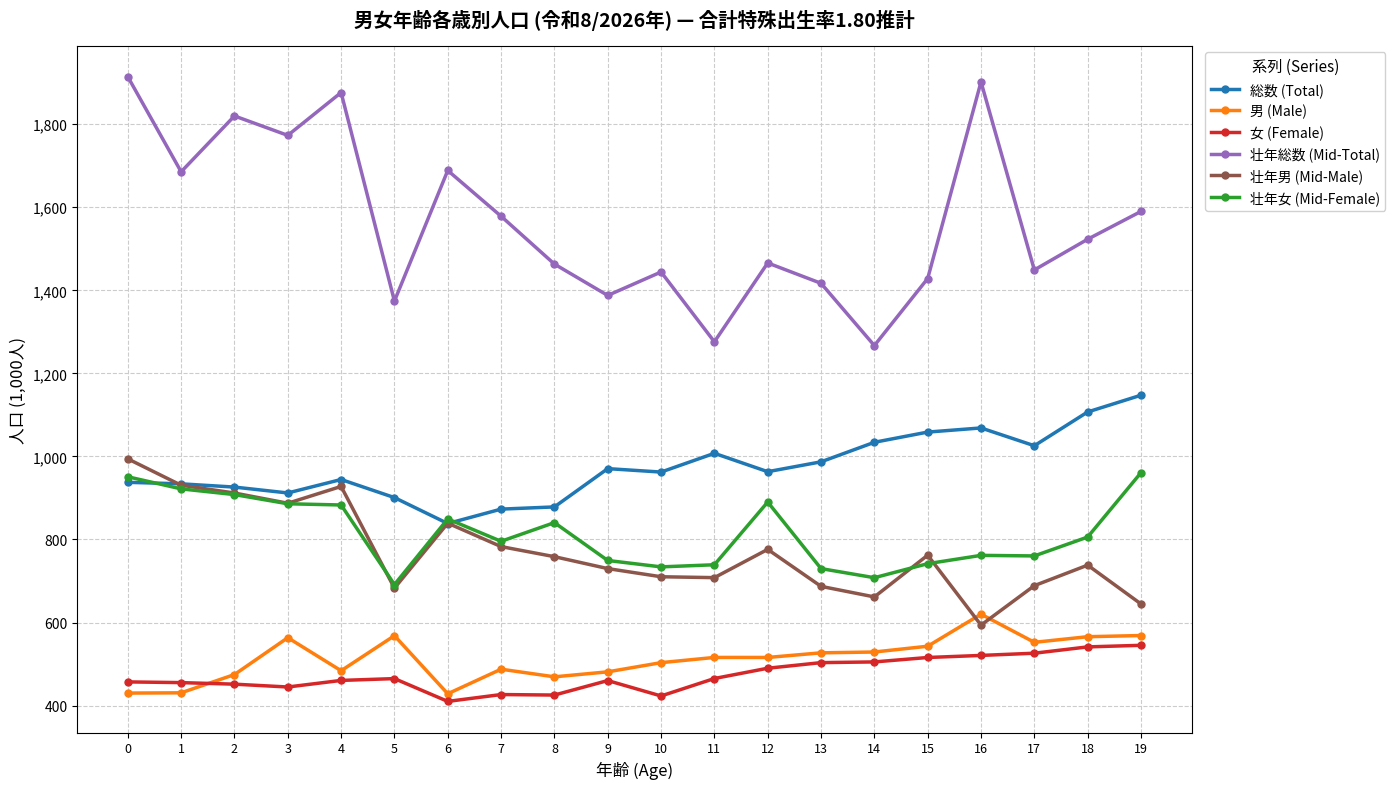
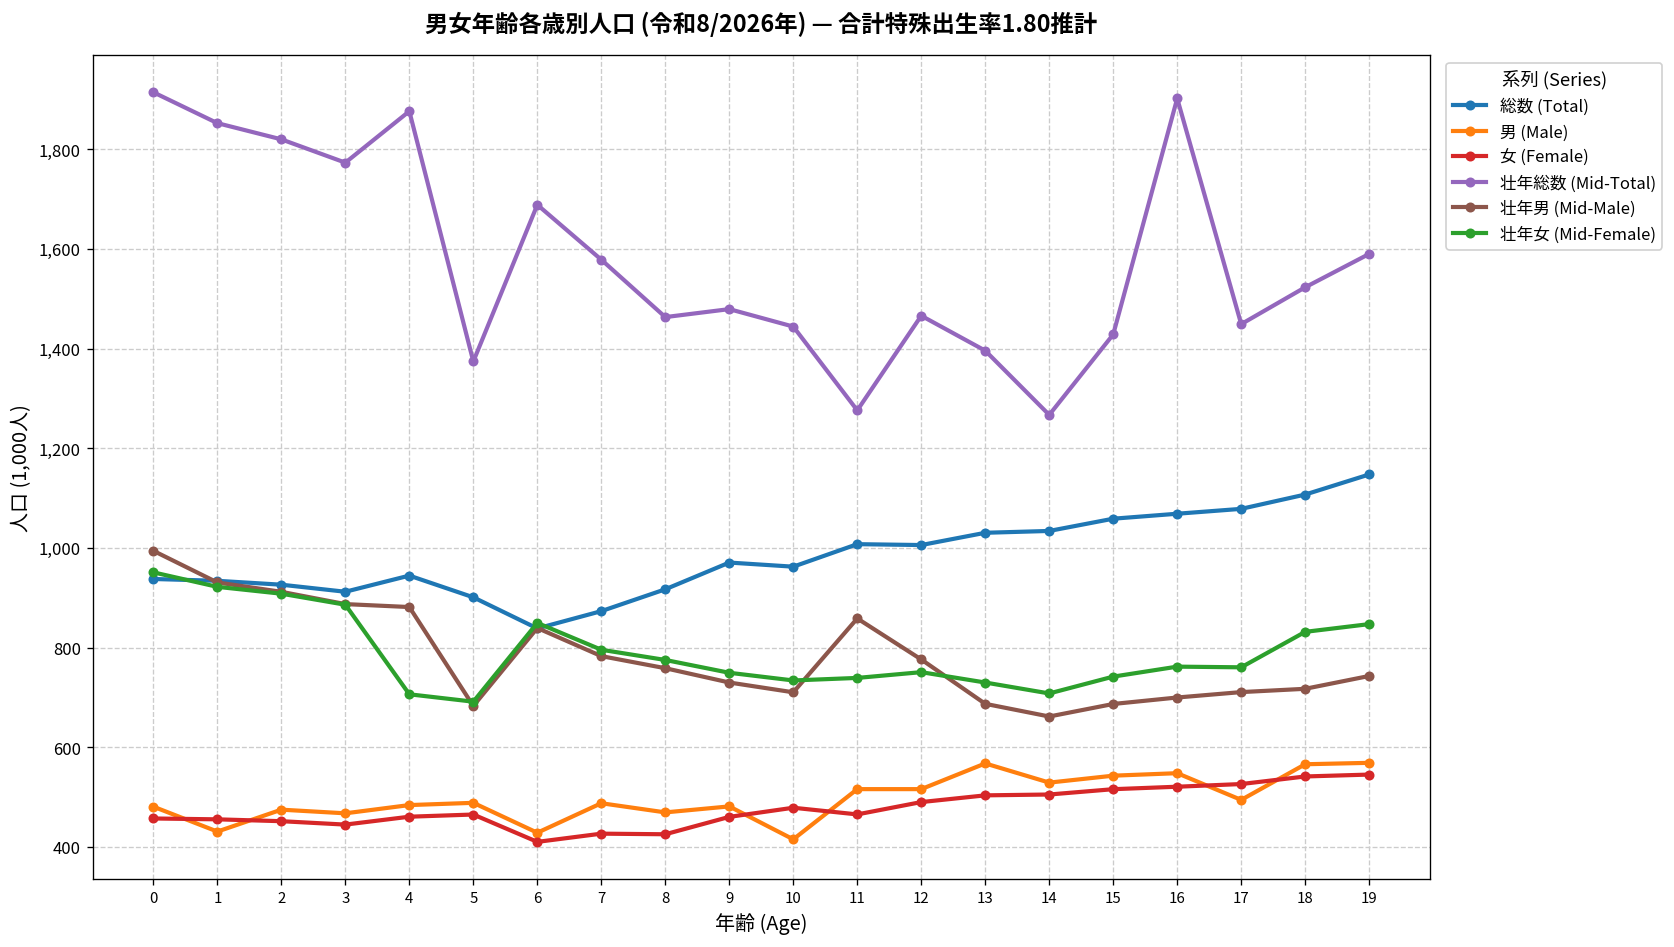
  {
    "総数 (Total)": {
      "0": "940",
      "2": "930",
      "3": "910",
      "4": "940",
      "5": "900",
      "7": "870",
-     "8": "880",
+     "8": "920",
      "9": "970",
      "10": "960",
      "11": "1,010",
-     "12": "960",
-     "13": "990",
+     "12": "1,010",
+     "13": "1,030",
      "14": "1,030",
      "15": "1,060",
      "16": "1,070",
-     "17": "1,030",
+     "17": "1,080",
      "18": "1,110",
      "19": "1,150"
    },
    "男 (Male)": {
-     "0": "430",
+     "0": "480",
      "1": "430",
      "2": "470",
-     "3": "560",
+     "3": "470",
      "4": "480",
-     "5": "570",
+     "5": "490",
      "6": "430",
      "7": "490",
      "8": "470",
      "9": "480",
-     "10": "500",
+     "10": "420",
      "11": "520",
      "12": "520",
-     "13": "530",
+     "13": "570",
      "14": "530",
      "15": "540",
-     "16": "620",
-     "17": "550",
+     "16": "550",
+     "17": "490",
      "18": "570",
      "19": "570"
    },
    "女 (Female)": {
      "0": "460",
      "1": "460",
      "2": "450",
      "3": "440",
      "4": "460",
      "5": "460",
      "6": "410",
      "7": "430",
      "8": "430",
      "9": "460",
-     "10": "420",
+     "10": "480",
      "11": "470",
      "12": "490",
      "13": "500",
      "14": "510",
      "15": "520",
      "16": "520",
      "17": "530",
      "18": "540",
      "19": "550"
    },
    "壮年総数 (Mid-Total)": {
      "0": "1,910",
-     "1": "1,690",
+     "1": "1,850",
      "2": "1,820",
      "3": "1,770",
      "4": "1,880",
      "5": "1,370",
      "6": "1,690",
      "7": "1,580",
      "8": "1,460",
-     "9": "1,390",
+     "9": "1,480",
      "10": "1,440",
      "11": "1,280",
      "12": "1,470",
-     "13": "1,420",
+     "13": "1,400",
      "14": "1,270",
      "15": "1,430",
      "16": "1,900",
      "17": "1,450",
      "18": "1,520",
      "19": "1,590"
    },
    "壮年男 (Mid-Male)": {
      "0": "990",
-     "4": "930",
+     "4": "880",
      "5": "680",
      "7": "780",
      "8": "760",
      "9": "730",
      "10": "710",
-     "11": "710",
+     "11": "860",
      "12": "780",
      "13": "690",
      "14": "660",
-     "15": "760",
-     "16": "590",
-     "17": "690",
-     "18": "740",
-     "19": "640"
+     "15": "690",
+     "16": "700",
+     "17": "710",
+     "18": "720",
+     "19": "740"
    },
    "壮年女 (Mid-Female)": {
      "0": "950",
      "1": "920",
-     "4": "880",
+     "4": "710",
      "5": "690",
      "6": "850",
      "7": "800",
-     "8": "840",
+     "8": "780",
      "9": "750",
      "10": "730",
      "11": "740",
-     "12": "890",
+     "12": "750",
      "13": "730",
      "14": "710",
      "15": "740",
      "16": "760",
      "17": "760",
-     "18": "810",
-     "19": "960"
+     "18": "830",
+     "19": "850"
    }
  }
